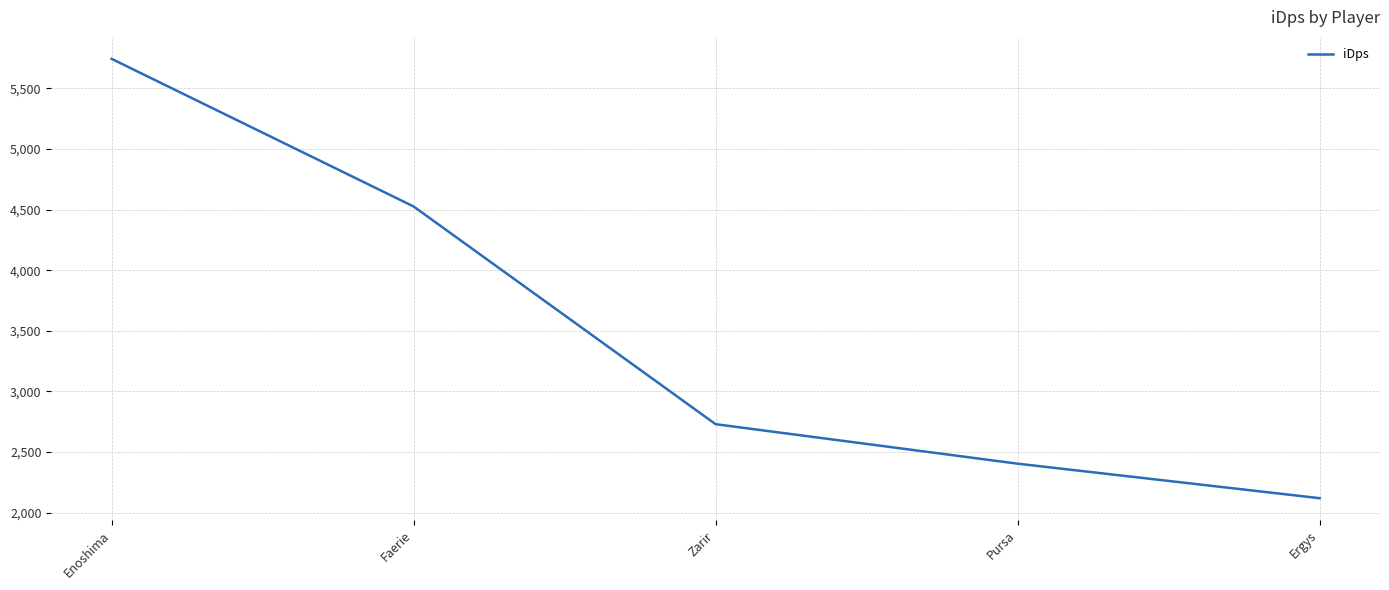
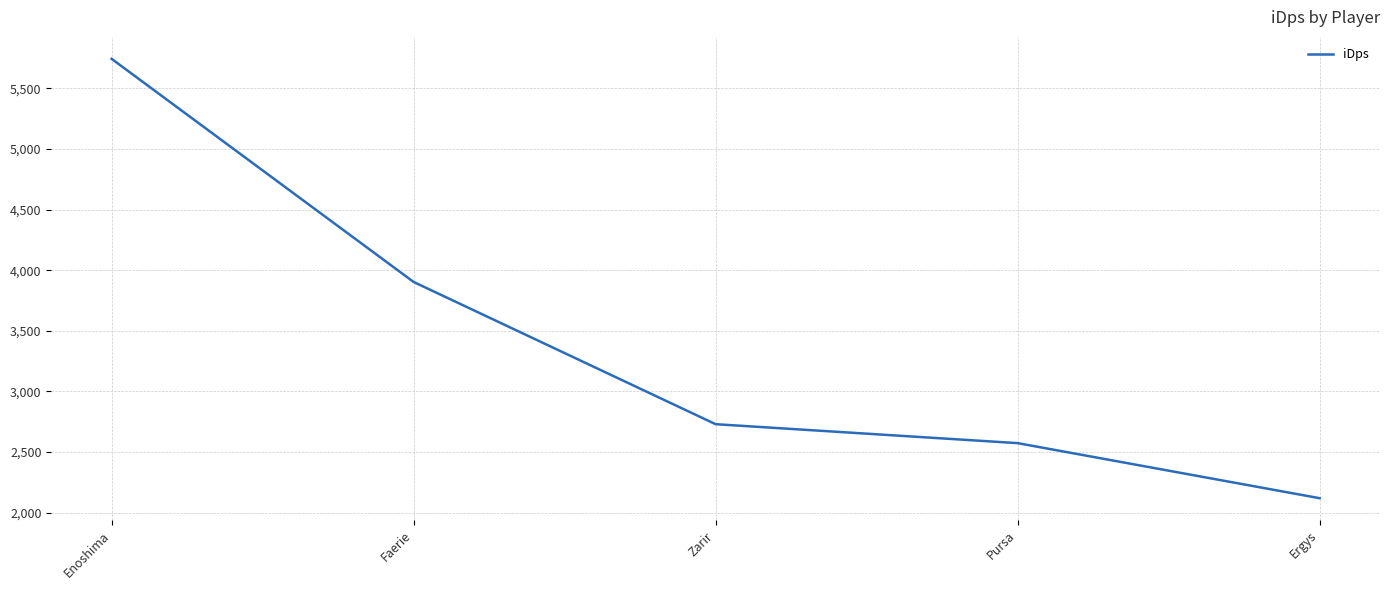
  {
    "Enoshima": "5,740",
-   "Faerie": "4,530",
+   "Faerie": "3,900",
    "Zarir": "2,730",
-   "Pursa": "2,400",
+   "Pursa": "2,570",
    "Ergys": "2,120"
  }
